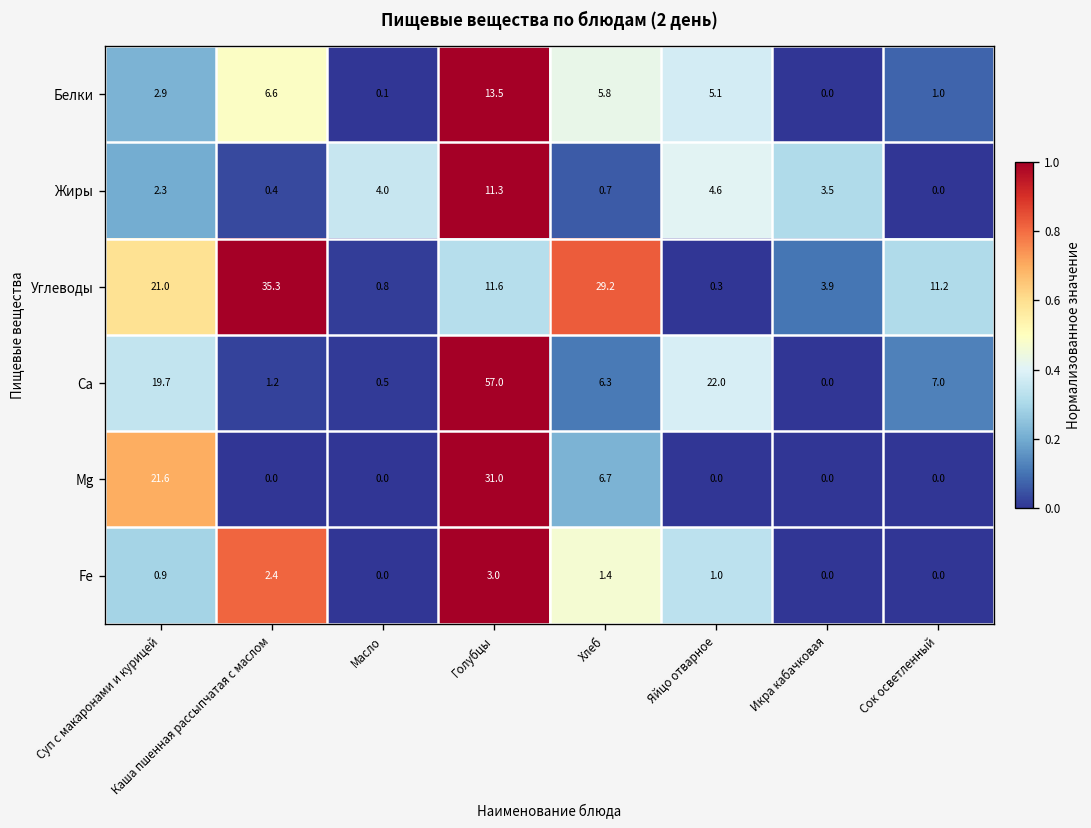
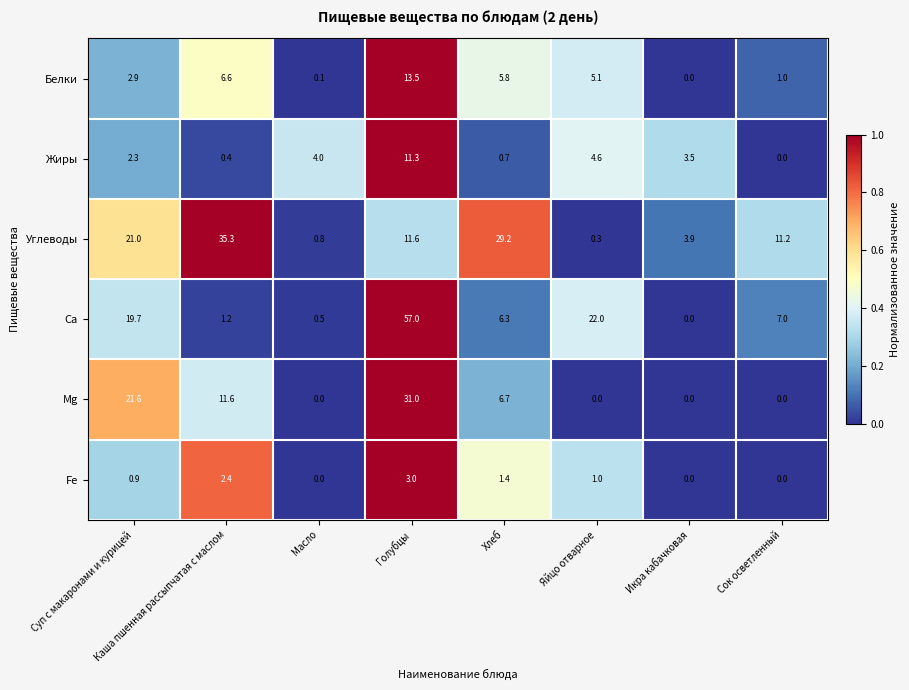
  {
    "Белки": {
      "Суп с макаронами и курицей": 2.9,
      "Каша пшенная рассыпчатая с маслом": 6.6,
      "Масло": 0.1,
      "Голубцы": 13.5,
      "Хлеб": 5.8,
      "Яйцо отварное": 5.1,
      "Икра кабачковая": 0.0,
      "Сок осветленный": 1.0
    },
    "Жиры": {
      "Суп с макаронами и курицей": 2.3,
      "Каша пшенная рассыпчатая с маслом": 0.4,
      "Масло": 4.0,
      "Голубцы": 11.3,
      "Хлеб": 0.7,
      "Яйцо отварное": 4.6,
      "Икра кабачковая": 3.5,
      "Сок осветленный": 0.0
    },
    "Углеводы": {
      "Суп с макаронами и курицей": 21.0,
      "Каша пшенная рассыпчатая с маслом": 35.3,
      "Масло": 0.8,
      "Голубцы": 11.6,
      "Хлеб": 29.2,
      "Яйцо отварное": 0.3,
      "Икра кабачковая": 3.9,
      "Сок осветленный": 11.2
    },
    "Ca": {
      "Суп с макаронами и курицей": 19.7,
      "Каша пшенная рассыпчатая с маслом": 1.2,
      "Масло": 0.5,
      "Голубцы": 57.0,
      "Хлеб": 6.3,
      "Яйцо отварное": 22.0,
      "Икра кабачковая": 0.0,
      "Сок осветленный": 7.0
    },
    "Mg": {
      "Суп с макаронами и курицей": 21.6,
-     "Каша пшенная рассыпчатая с маслом": 0.0,
+     "Каша пшенная рассыпчатая с маслом": 11.6,
      "Масло": 0.0,
      "Голубцы": 31.0,
      "Хлеб": 6.7,
      "Яйцо отварное": 0.0,
      "Икра кабачковая": 0.0,
      "Сок осветленный": 0.0
    },
    "Fe": {
      "Суп с макаронами и курицей": 0.9,
      "Каша пшенная рассыпчатая с маслом": 2.4,
      "Масло": 0.0,
      "Голубцы": 3.0,
      "Хлеб": 1.4,
      "Яйцо отварное": 1.0,
      "Икра кабачковая": 0.0,
      "Сок осветленный": 0.0
    }
  }
